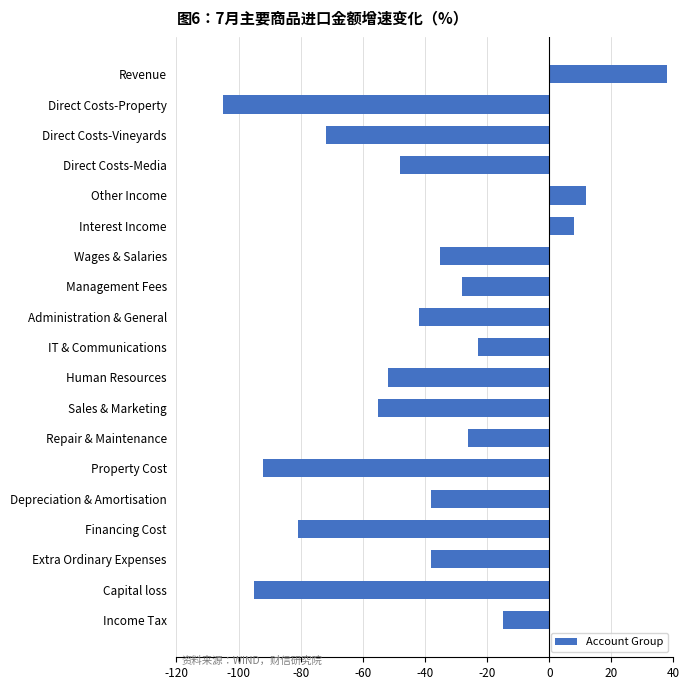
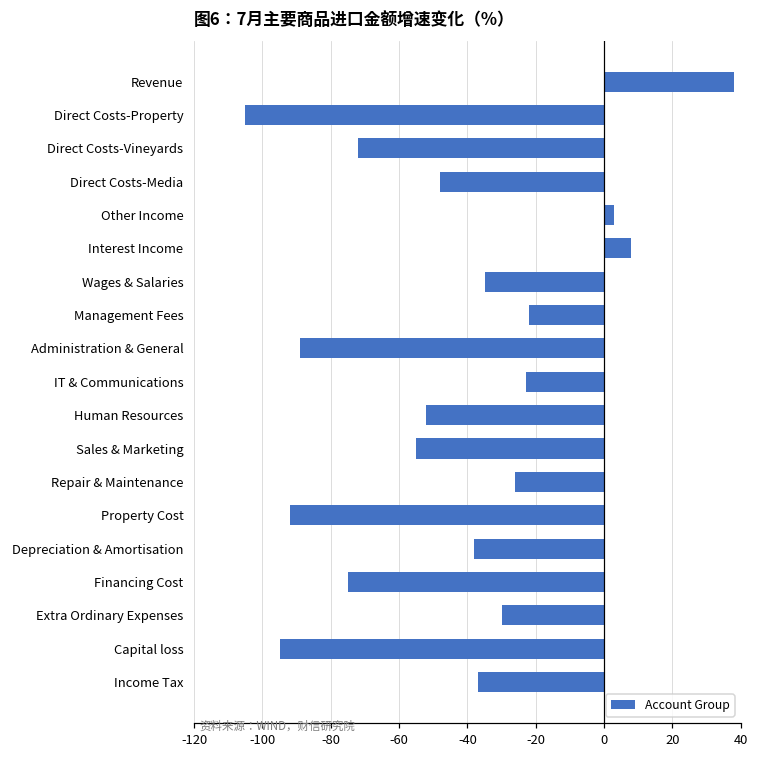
  {
    "Revenue": 38,
    "Direct Costs-Property": -105,
    "Direct Costs-Vineyards": -72,
    "Direct Costs-Media": -48,
-   "Other Income": 12,
+   "Other Income": 3,
    "Interest Income": 8,
    "Wages & Salaries": -35,
-   "Management Fees": -28,
-   "Administration & General": -42,
+   "Management Fees": -22,
+   "Administration & General": -89,
    "IT & Communications": -23,
    "Human Resources": -52,
    "Sales & Marketing": -55,
    "Repair & Maintenance": -26,
    "Property Cost": -92,
    "Depreciation & Amortisation": -38,
-   "Financing Cost": -81,
-   "Extra Ordinary Expenses": -38,
+   "Financing Cost": -75,
+   "Extra Ordinary Expenses": -30,
    "Capital loss": -95,
-   "Income Tax": -15
+   "Income Tax": -37
  }
